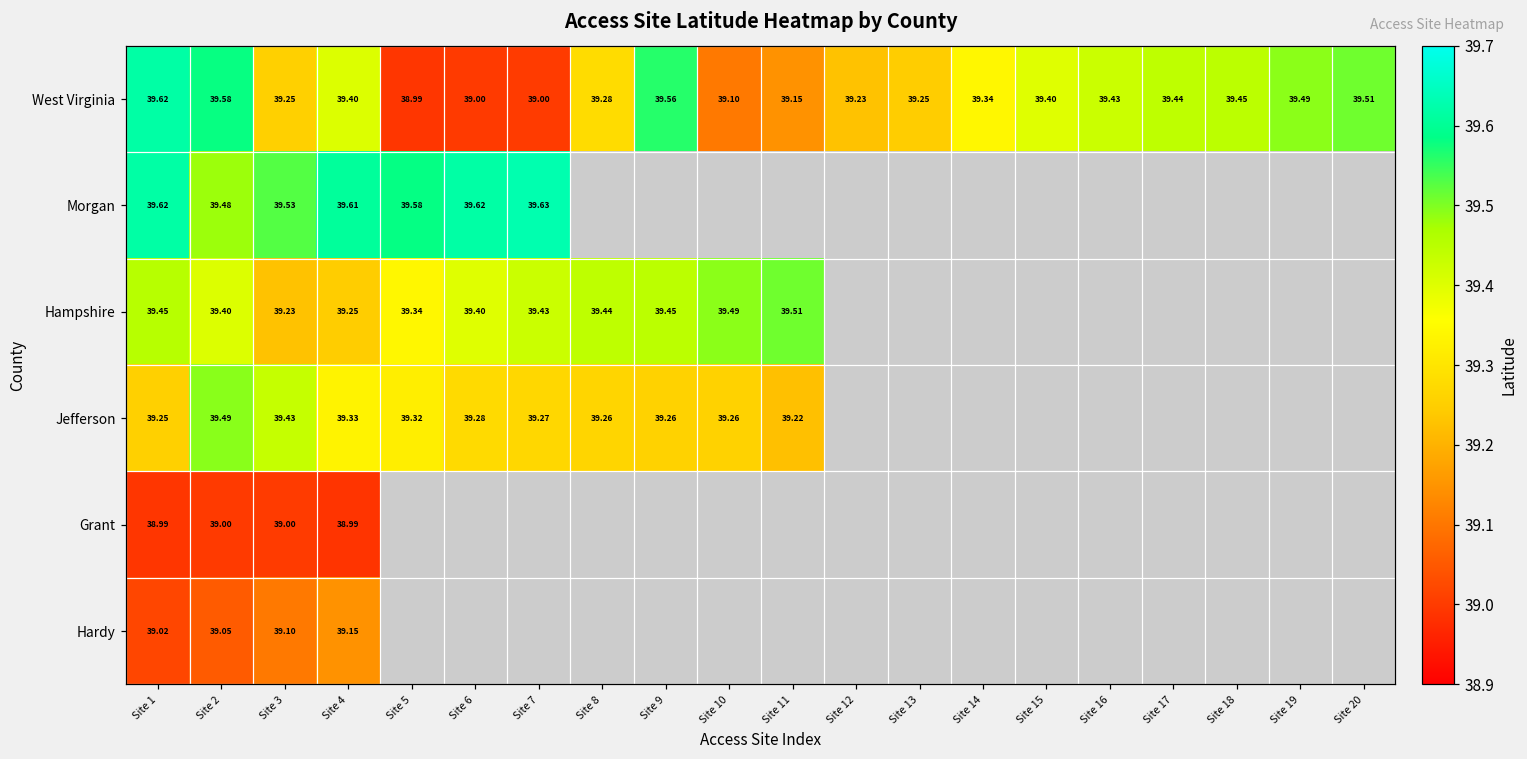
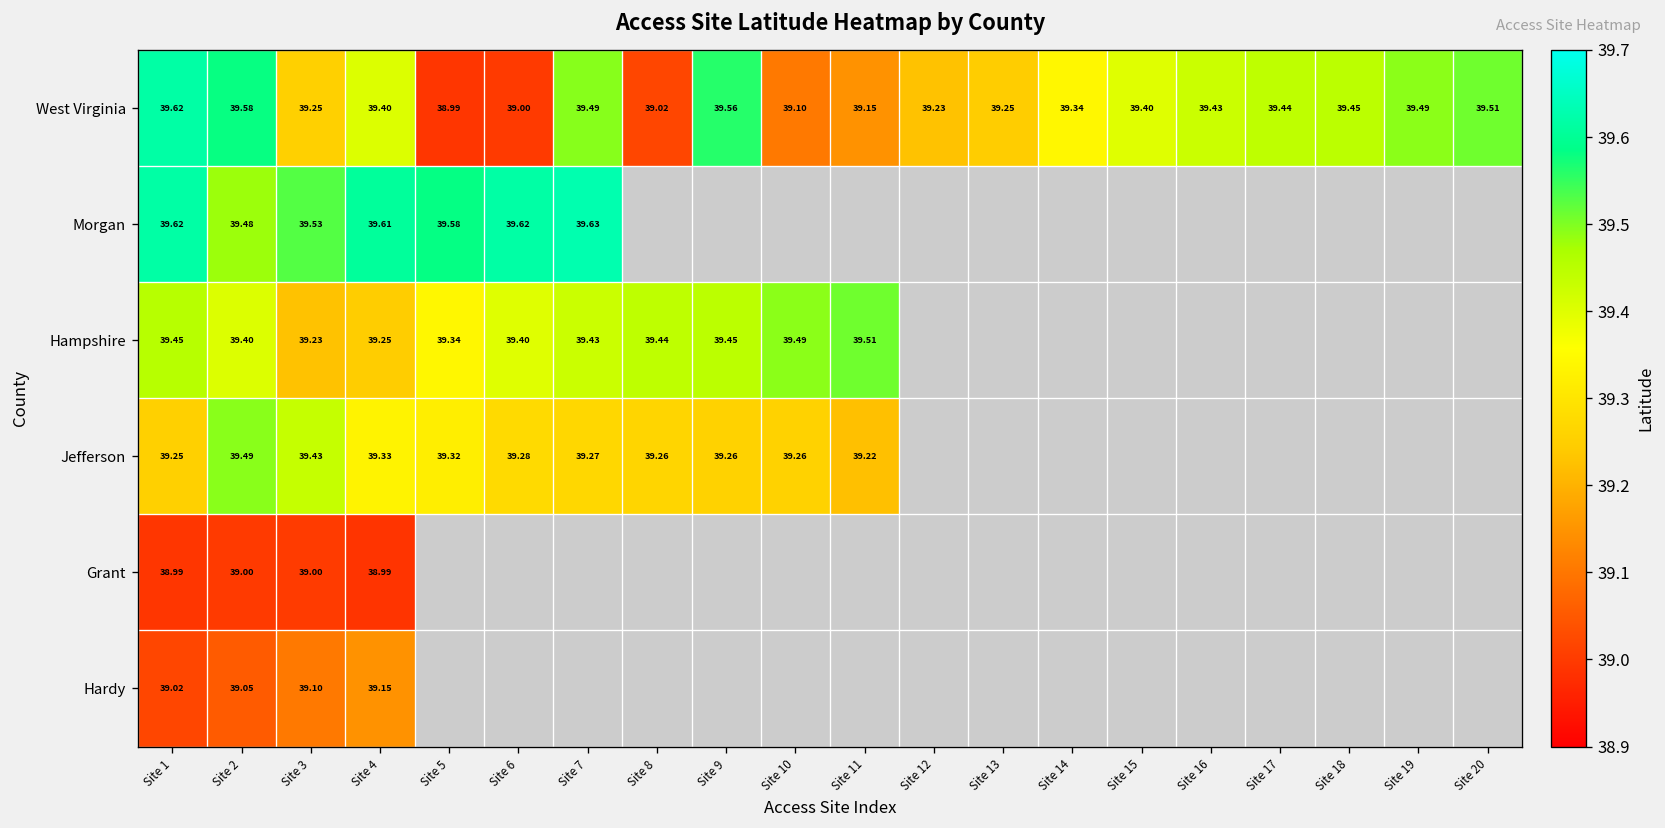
  {
    "West Virginia": {
      "Site 1": 39.62,
      "Site 2": 39.58,
      "Site 3": 39.25,
      "Site 4": 39.40,
      "Site 5": 38.99,
      "Site 6": 39.00,
-     "Site 7": 39.00,
-     "Site 8": 39.28,
+     "Site 7": 39.49,
+     "Site 8": 39.02,
      "Site 9": 39.56,
      "Site 10": 39.10,
      "Site 11": 39.15,
      "Site 12": 39.23,
      "Site 13": 39.25,
      "Site 14": 39.34,
      "Site 15": 39.40,
      "Site 16": 39.43,
      "Site 17": 39.44,
      "Site 18": 39.45,
      "Site 19": 39.49,
      "Site 20": 39.51
    },
    "Morgan": {
      "Site 1": 39.62,
      "Site 2": 39.48,
      "Site 3": 39.53,
      "Site 4": 39.61,
      "Site 5": 39.58,
      "Site 6": 39.62,
      "Site 7": 39.63
    },
    "Hampshire": {
      "Site 1": 39.45,
      "Site 2": 39.40,
      "Site 3": 39.23,
      "Site 4": 39.25,
      "Site 5": 39.34,
      "Site 6": 39.40,
      "Site 7": 39.43,
      "Site 8": 39.44,
      "Site 9": 39.45,
      "Site 10": 39.49,
      "Site 11": 39.51
    },
    "Jefferson": {
      "Site 1": 39.25,
      "Site 2": 39.49,
      "Site 3": 39.43,
      "Site 4": 39.33,
      "Site 5": 39.32,
      "Site 6": 39.28,
      "Site 7": 39.27,
      "Site 8": 39.26,
      "Site 9": 39.26,
      "Site 10": 39.26,
      "Site 11": 39.22
    },
    "Grant": {
      "Site 1": 38.99,
      "Site 2": 39.00,
      "Site 3": 39.00,
      "Site 4": 38.99
    },
    "Hardy": {
      "Site 1": 39.02,
      "Site 2": 39.05,
      "Site 3": 39.10,
      "Site 4": 39.15
    }
  }
